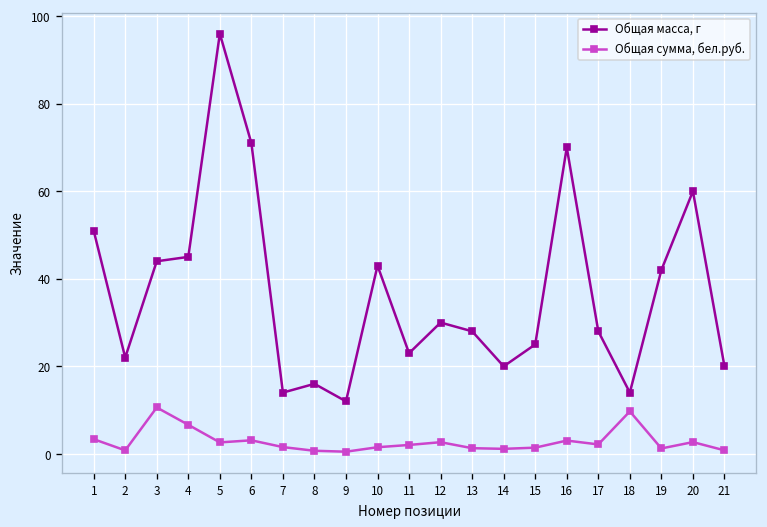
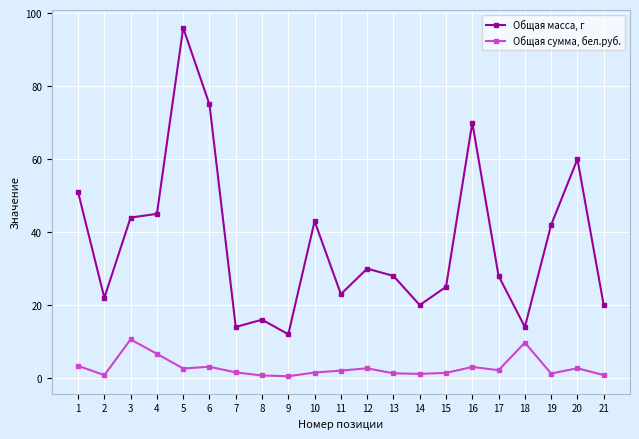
  {
    "Общая масса, г": {
      "1": 51,
      "2": 22,
      "3": 44,
      "4": 45,
      "5": 96,
-     "6": 71,
+     "6": 75,
      "7": 14,
      "8": 16,
      "9": 12,
      "10": 43,
      "11": 23,
      "12": 30,
      "13": 28,
      "14": 20,
      "15": 25,
      "16": 70,
      "17": 28,
      "18": 14,
      "19": 42,
      "20": 60,
      "21": 20
    },
    "Общая сумма, бел.руб.": {
      "1": 3,
      "2": 1,
      "3": 11,
      "4": 7,
      "5": 3,
      "6": 3,
      "7": 2,
      "8": 1,
      "9": 1,
      "10": 2,
      "11": 2,
      "12": 3,
      "13": 1,
      "14": 1,
      "15": 1,
      "16": 3,
      "17": 2,
      "18": 10,
      "19": 1,
      "20": 3,
      "21": 1
    }
  }
